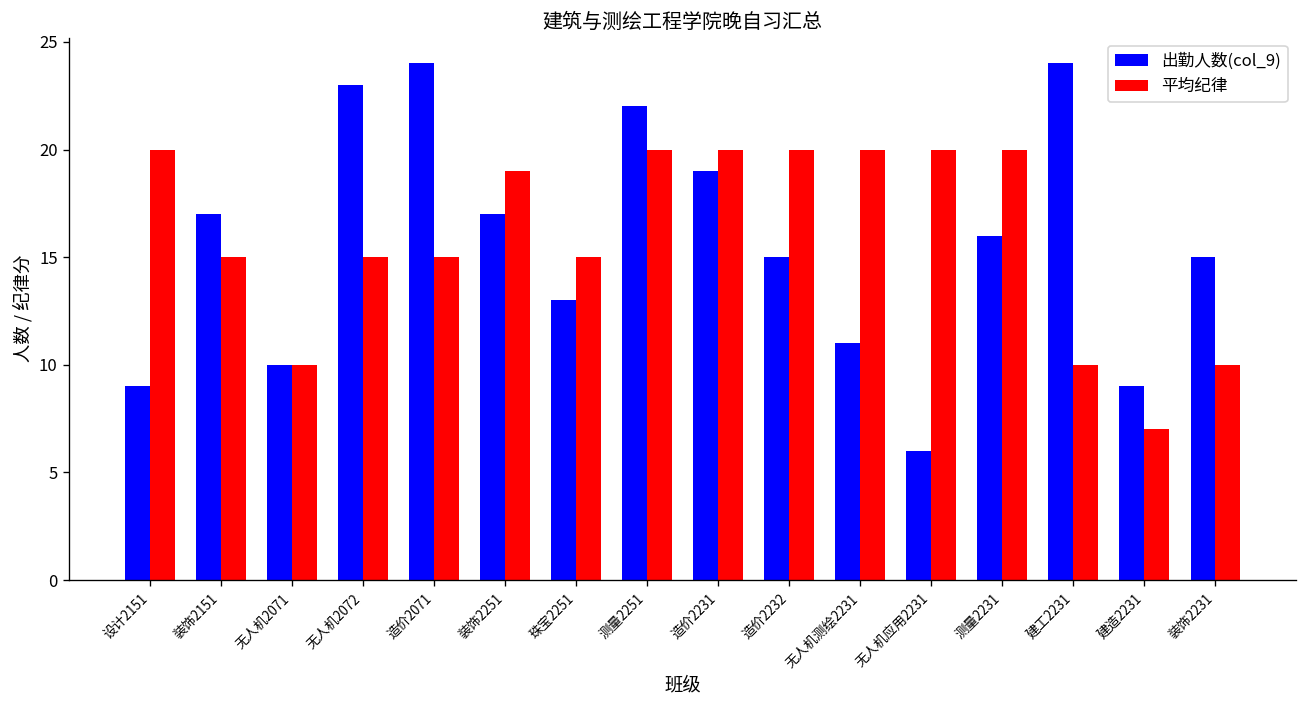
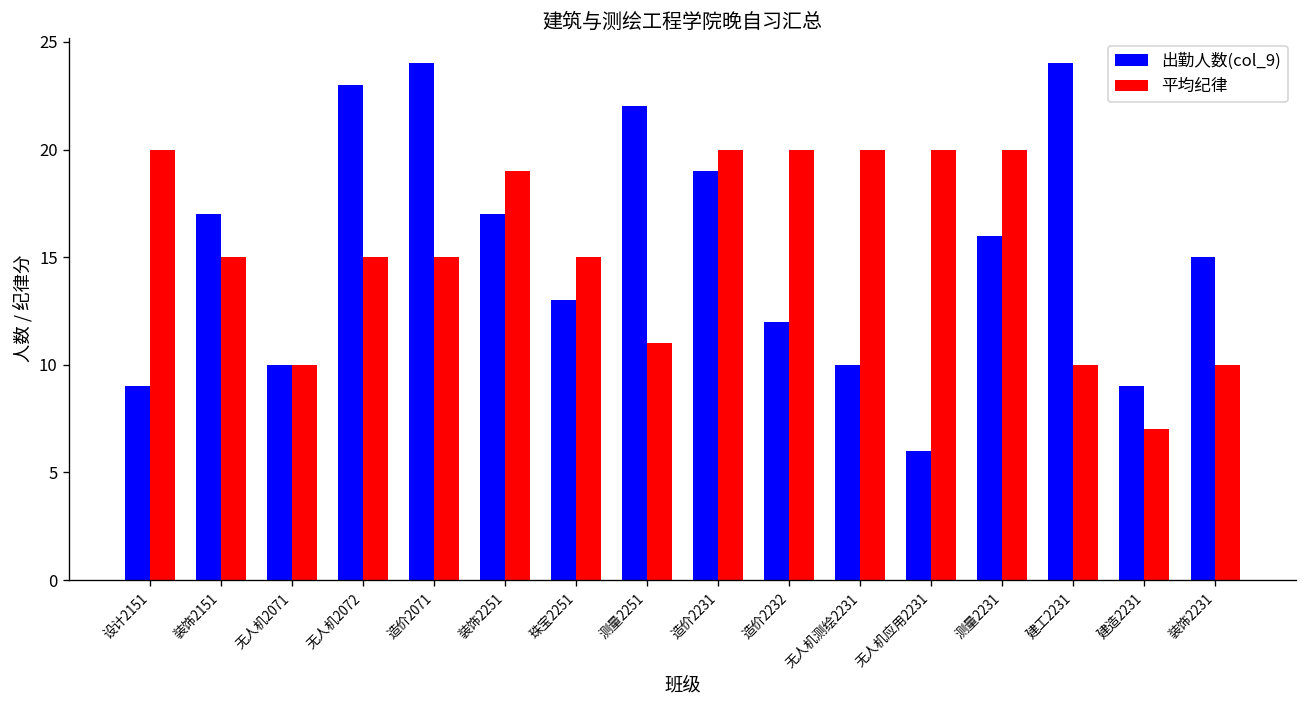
  {
    "出勤人数(col_9)": {
      "设计2151": 9,
      "装饰2151": 17,
      "无人机2071": 10,
      "无人机2072": 23,
      "造价2071": 24,
      "装饰2251": 17,
      "珠宝2251": 13,
      "测量2251": 22,
      "造价2231": 19,
-     "造价2232": 15,
-     "无人机测绘2231": 11,
+     "造价2232": 12,
+     "无人机测绘2231": 10,
      "无人机应用2231": 6,
      "测量2231": 16,
      "建工2231": 24,
      "建造2231": 9,
      "装饰2231": 15
    },
    "平均纪律": {
      "设计2151": 20,
      "装饰2151": 15,
      "无人机2071": 10,
      "无人机2072": 15,
      "造价2071": 15,
      "装饰2251": 19,
      "珠宝2251": 15,
-     "测量2251": 20,
+     "测量2251": 11,
      "造价2231": 20,
      "造价2232": 20,
      "无人机测绘2231": 20,
      "无人机应用2231": 20,
      "测量2231": 20,
      "建工2231": 10,
      "建造2231": 7,
      "装饰2231": 10
    }
  }
